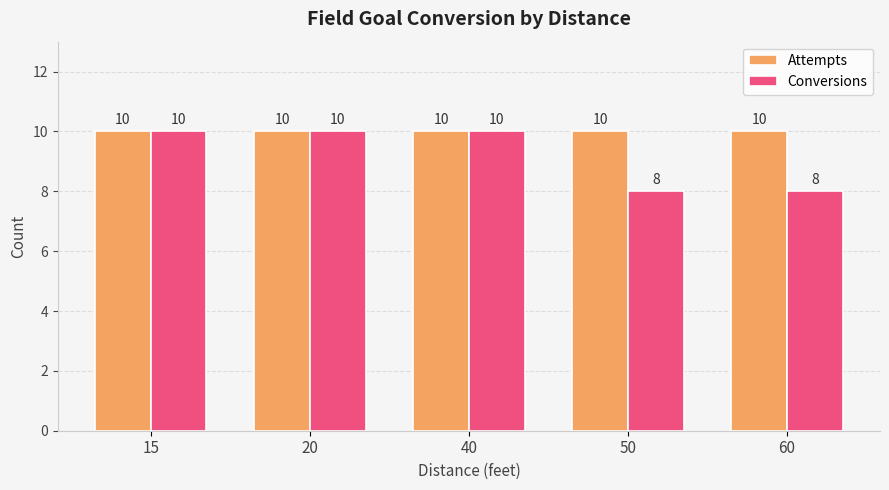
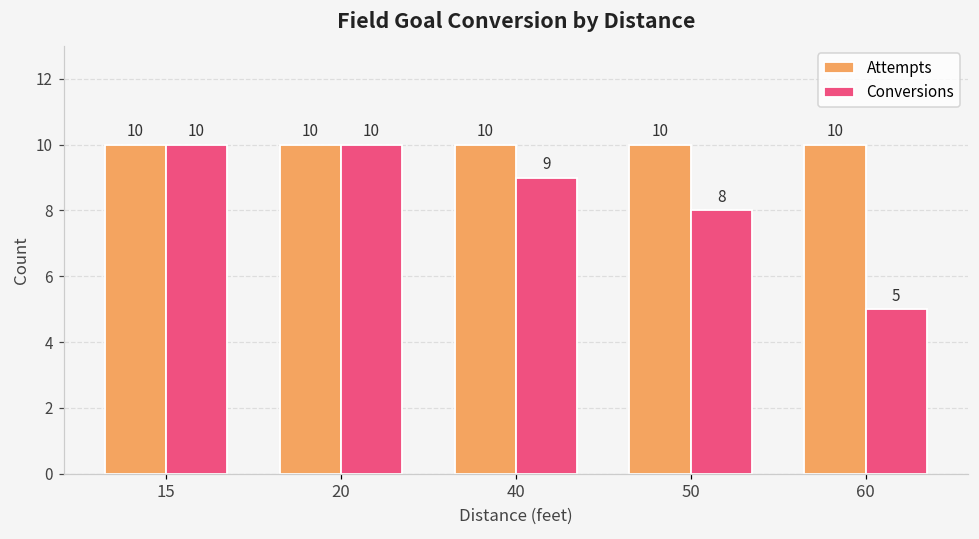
  {
    "Attempts": {
      "15": 10,
      "20": 10,
      "40": 10,
      "50": 10,
      "60": 10
    },
    "Conversions": {
      "15": 10,
      "20": 10,
-     "40": 10,
+     "40": 9,
      "50": 8,
-     "60": 8
+     "60": 5
    }
  }
